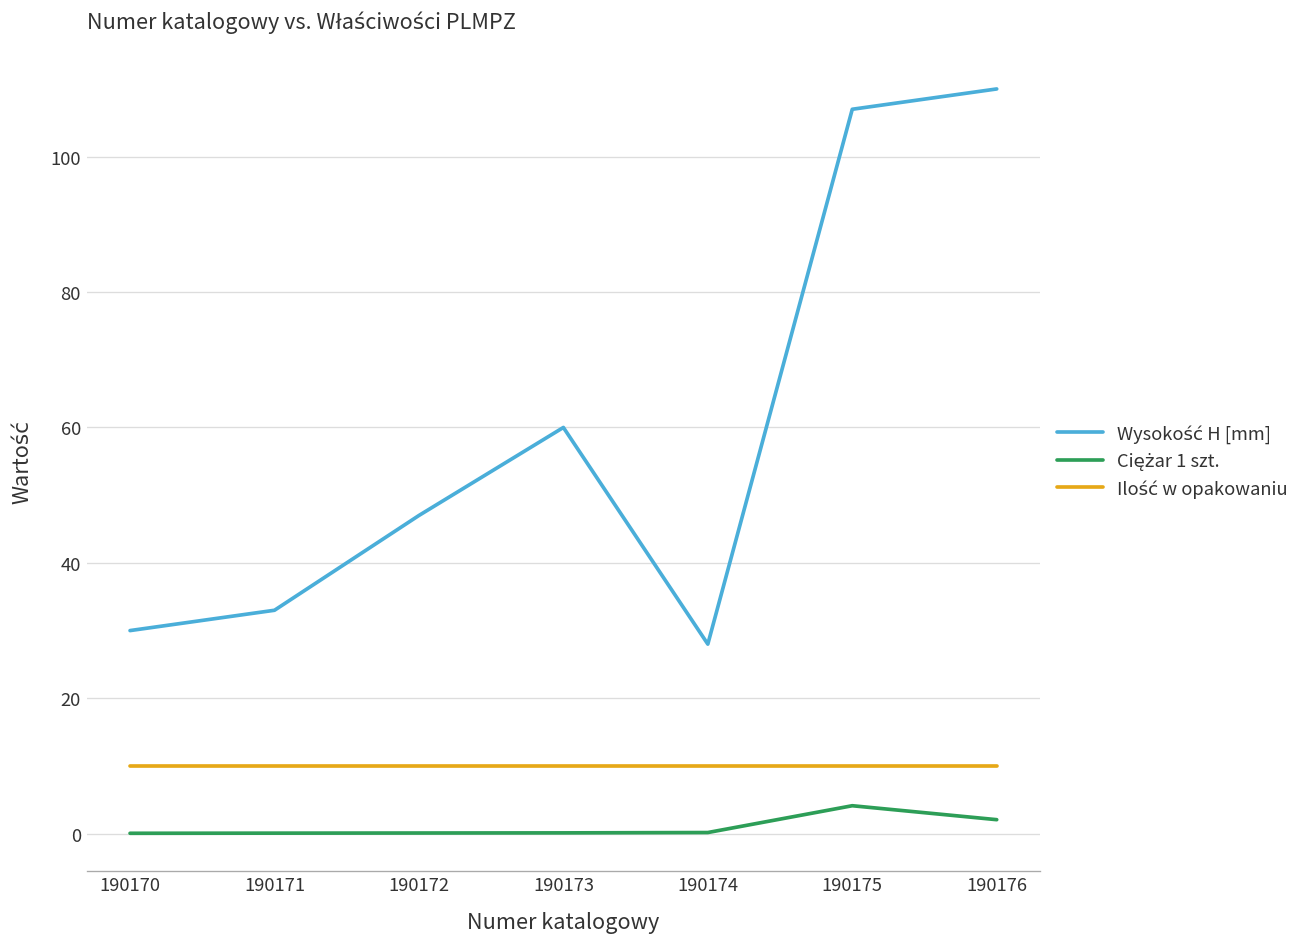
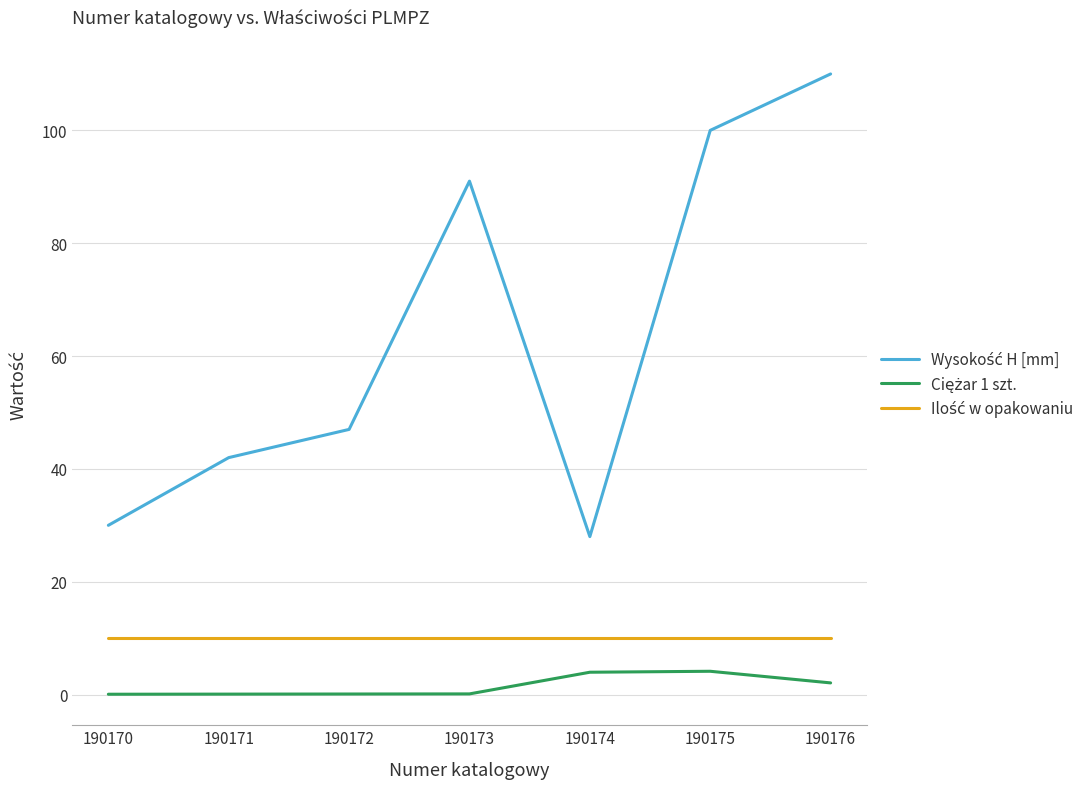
  {
    "Wysokość H [mm]": {
      "190170": 30,
-     "190171": 33,
+     "190171": 42,
      "190172": 47,
-     "190173": 60,
+     "190173": 91,
      "190174": 28,
-     "190175": 107,
+     "190175": 100,
      "190176": 110
    },
    "Ciężar 1 szt.": {
      "190170": 0,
      "190171": 0,
      "190172": 0,
      "190173": 0,
-     "190174": 0,
+     "190174": 4,
      "190175": 4,
      "190176": 2
    },
    "Ilość w opakowaniu": {
      "190170": 10,
      "190171": 10,
      "190172": 10,
      "190173": 10,
      "190174": 10,
      "190175": 10,
      "190176": 10
    }
  }
